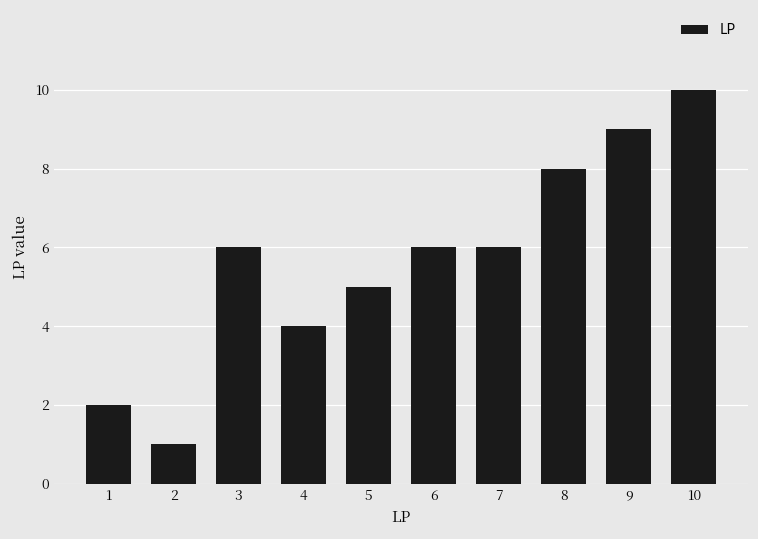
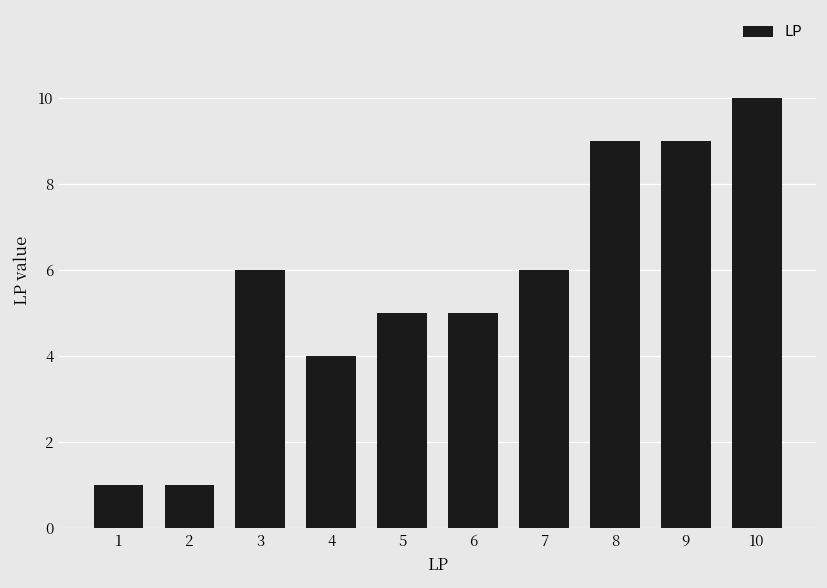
  {
-   "1": 2,
+   "1": 1,
    "2": 1,
    "3": 6,
    "4": 4,
    "5": 5,
-   "6": 6,
+   "6": 5,
    "7": 6,
-   "8": 8,
+   "8": 9,
    "9": 9,
    "10": 10
  }
